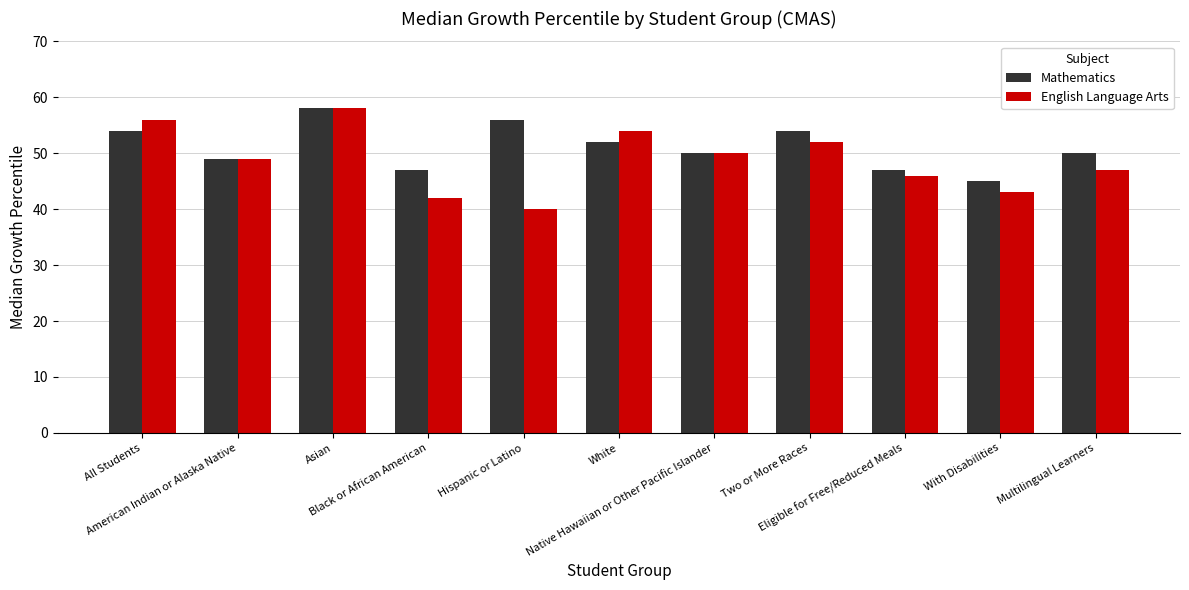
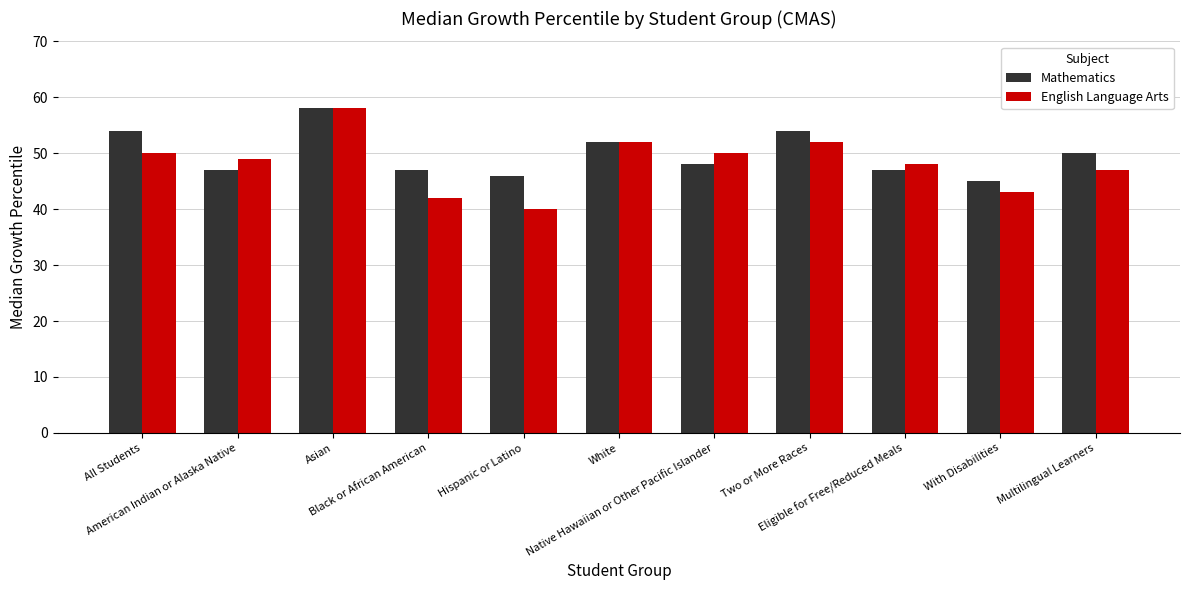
  {
    "Mathematics": {
      "All Students": 54,
-     "American Indian or Alaska Native": 49,
+     "American Indian or Alaska Native": 47,
      "Asian": 58,
      "Black or African American": 47,
-     "Hispanic or Latino": 56,
+     "Hispanic or Latino": 46,
      "White": 52,
-     "Native Hawaiian or Other Pacific Islander": 50,
+     "Native Hawaiian or Other Pacific Islander": 48,
      "Two or More Races": 54,
      "Eligible for Free/Reduced Meals": 47,
      "With Disabilities": 45,
      "Multilingual Learners": 50
    },
    "English Language Arts": {
-     "All Students": 56,
+     "All Students": 50,
      "American Indian or Alaska Native": 49,
      "Asian": 58,
      "Black or African American": 42,
      "Hispanic or Latino": 40,
-     "White": 54,
+     "White": 52,
      "Native Hawaiian or Other Pacific Islander": 50,
      "Two or More Races": 52,
-     "Eligible for Free/Reduced Meals": 46,
+     "Eligible for Free/Reduced Meals": 48,
      "With Disabilities": 43,
      "Multilingual Learners": 47
    }
  }
